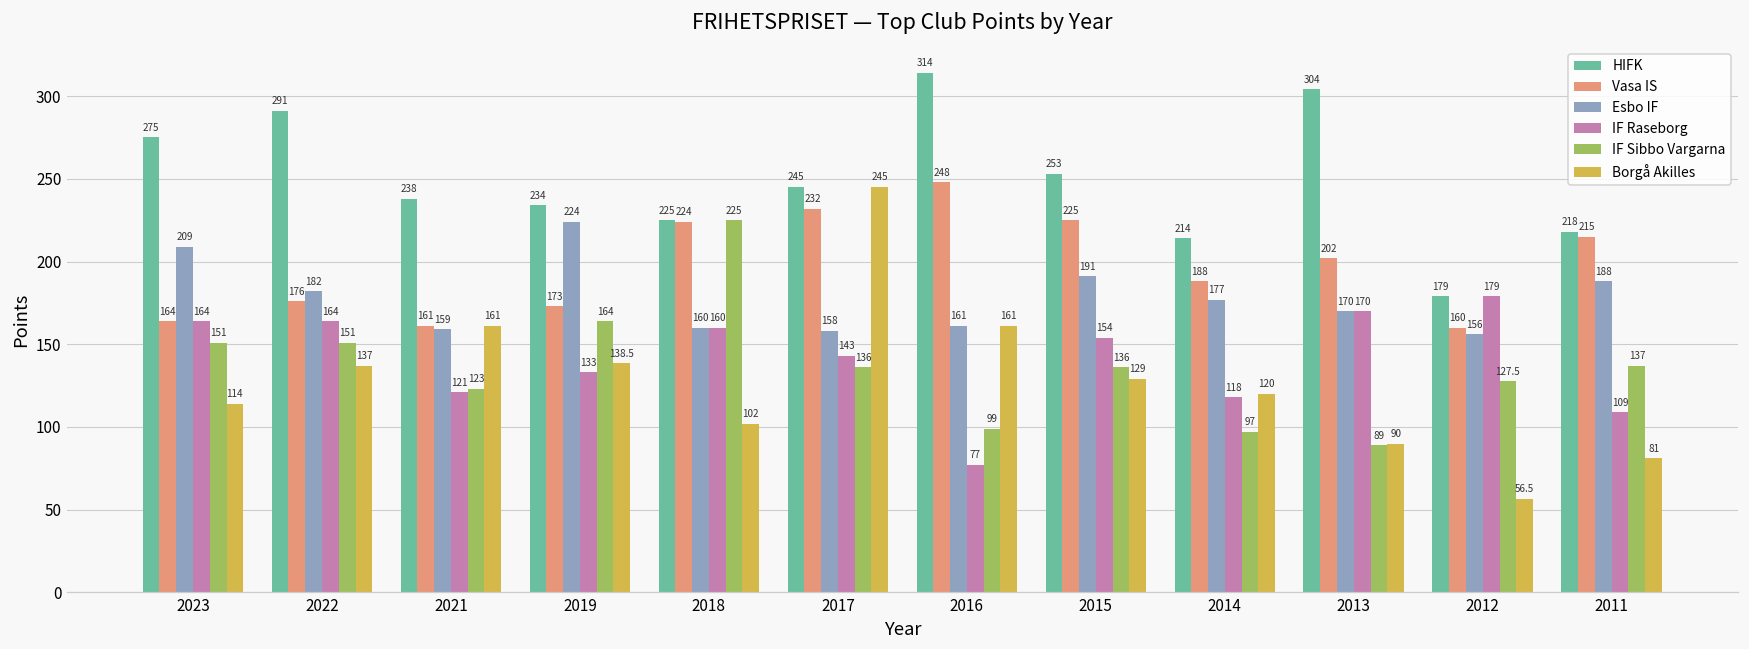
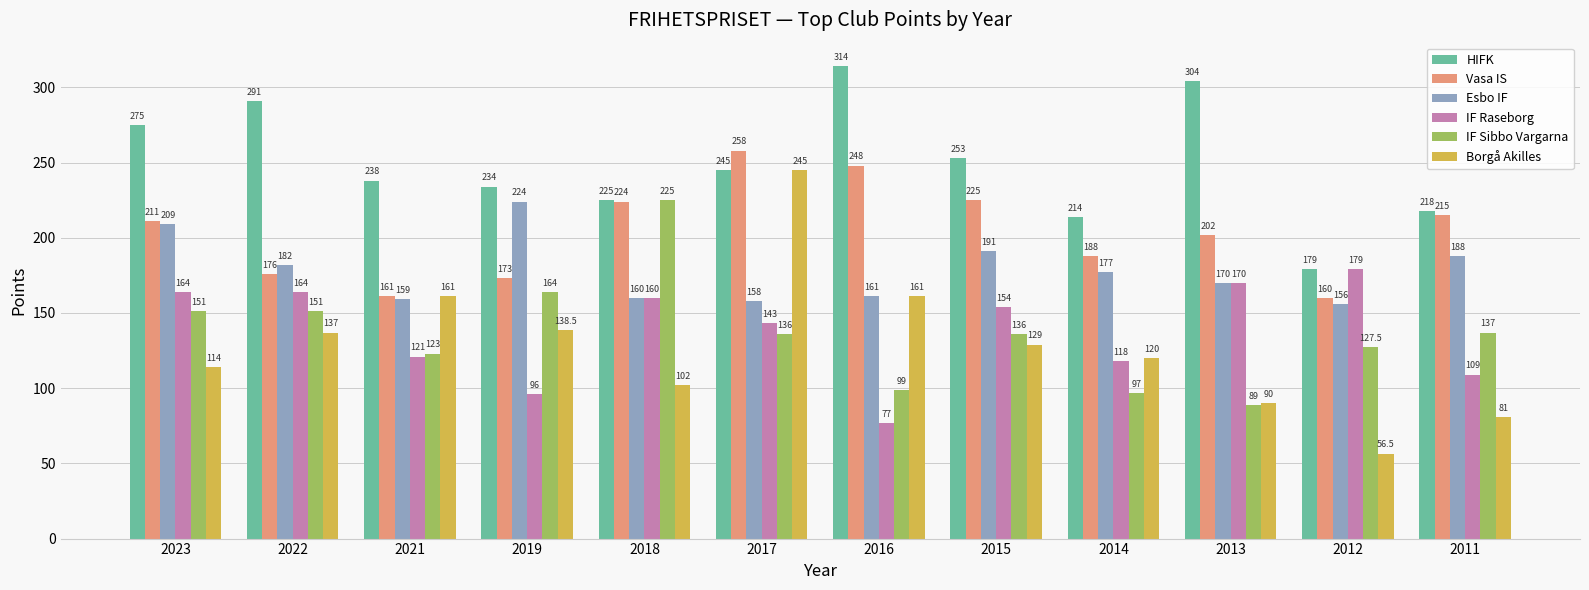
  {
    "Vasa IS": {
-     "2023": 164,
+     "2023": 211,
      "2022": 176,
      "2021": 161,
      "2019": 173,
      "2018": 224,
-     "2017": 232,
+     "2017": 258,
      "2016": 248,
      "2015": 225,
      "2014": 188,
      "2013": 202,
      "2012": 160,
      "2011": 215
    },
    "IF Raseborg": {
      "2023": 164,
      "2022": 164,
      "2021": 121,
-     "2019": 133,
+     "2019": 96,
      "2018": 160,
      "2017": 143,
      "2016": 77,
      "2015": 154,
      "2014": 118,
      "2013": 170,
      "2012": 179,
      "2011": 109
    }
  }
